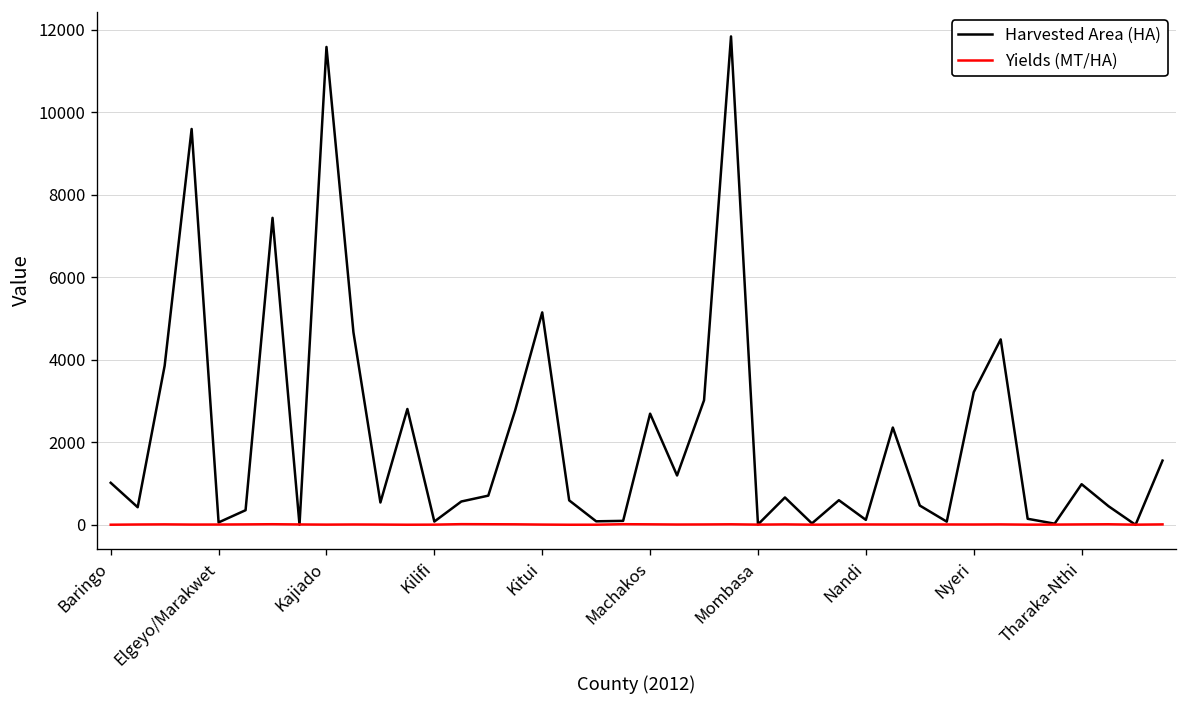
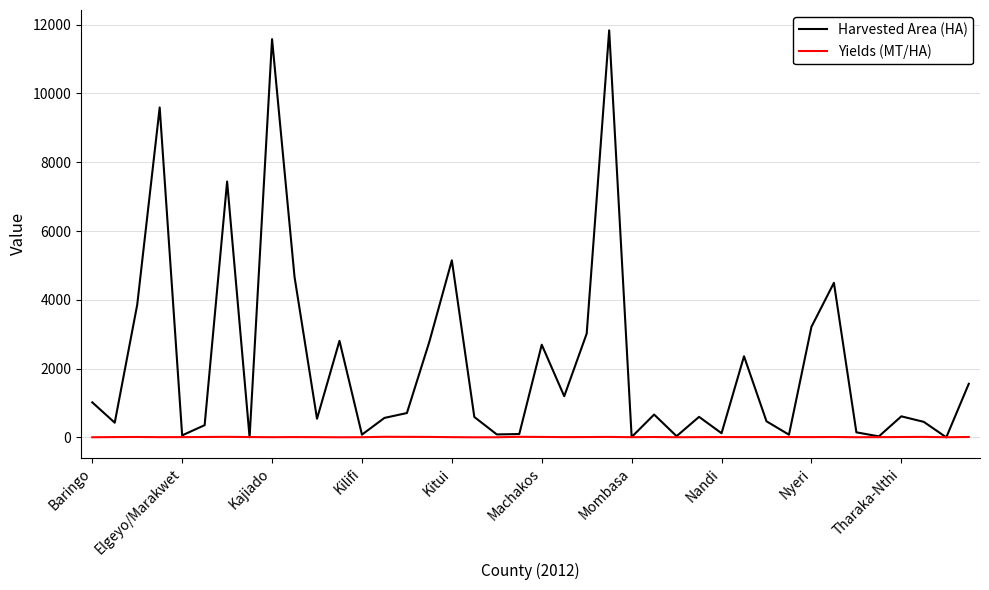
  {
    "Harvested Area (HA)": {
      "Baringo": 1000,
      "Kajiado": 11600,
      "Kilifi": 100,
      "Kitui": 5100,
      "Machakos": 2700,
      "Nandi": 100,
      "Nyeri": 3200,
-     "Tharaka-Nthi": 1000
+     "Tharaka-Nthi": 600
    },
    "Yields (MT/HA)": {
      "Baringo": 0,
      "Kajiado": 0,
      "Kilifi": 0,
      "Kitui": 0,
      "Machakos": 0,
      "Nandi": 0,
      "Nyeri": 0,
      "Tharaka-Nthi": 0
    }
  }
